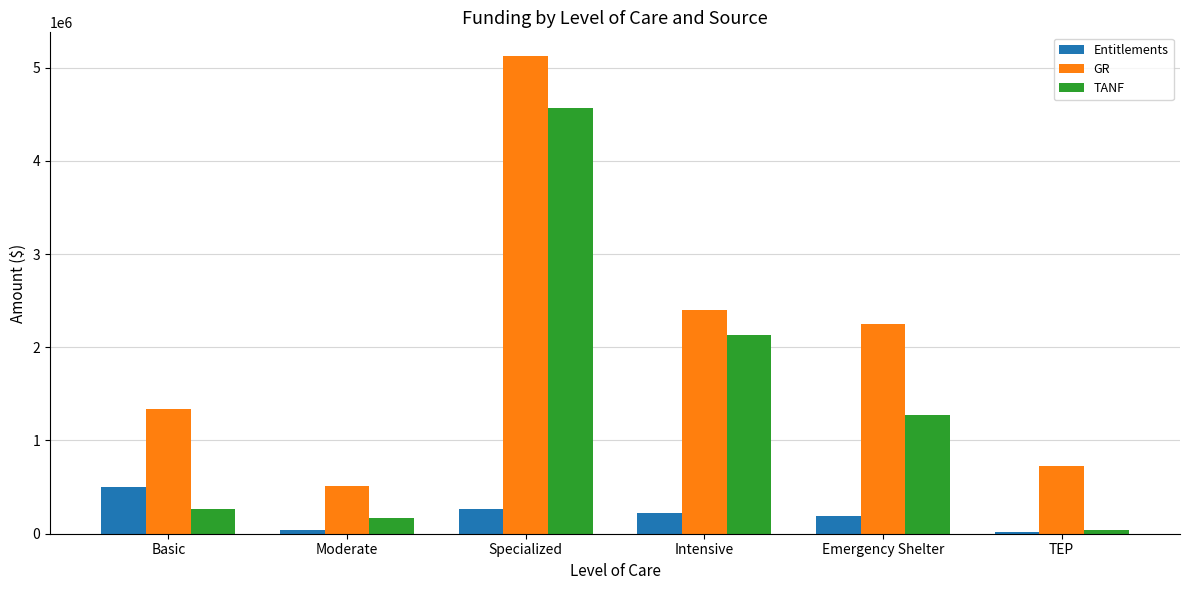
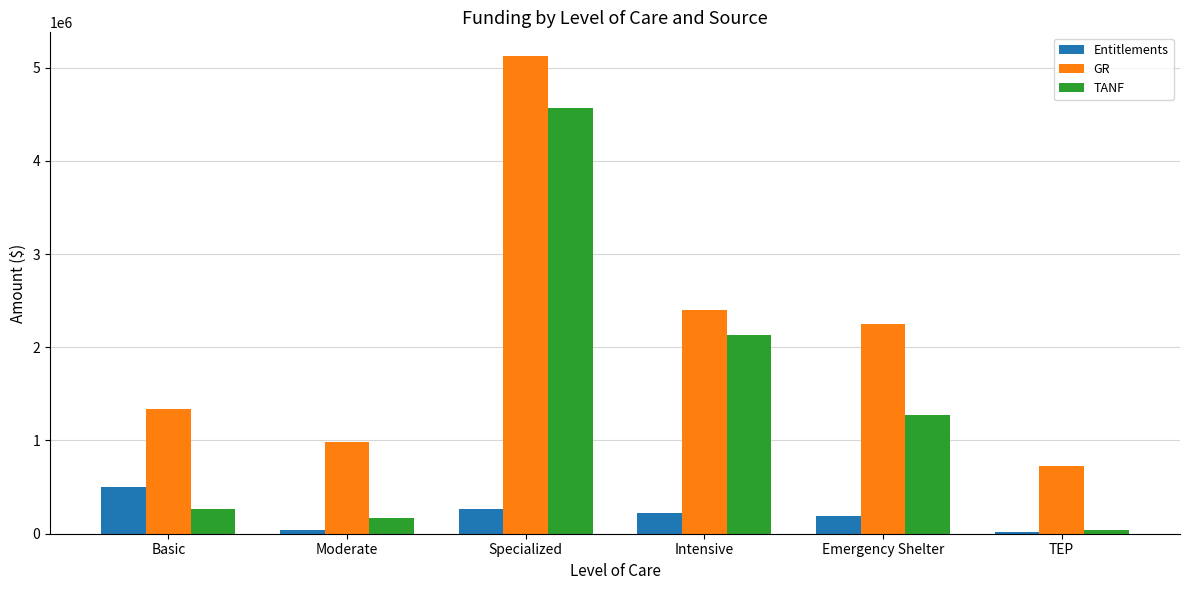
  {
    "Entitlements": {
      "Basic": 500000,
      "Moderate": 0,
      "Specialized": 300000,
      "Intensive": 200000,
      "Emergency Shelter": 200000
    },
    "GR": {
      "Basic": 1300000,
-     "Moderate": 500000,
+     "Moderate": 1000000,
      "Specialized": 5100000,
      "Intensive": 2400000,
      "Emergency Shelter": 2300000,
      "TEP": 700000
    },
    "TANF": {
      "Basic": 300000,
      "Moderate": 200000,
      "Specialized": 4600000,
      "Intensive": 2100000,
      "Emergency Shelter": 1300000,
      "TEP": 0
    }
  }
